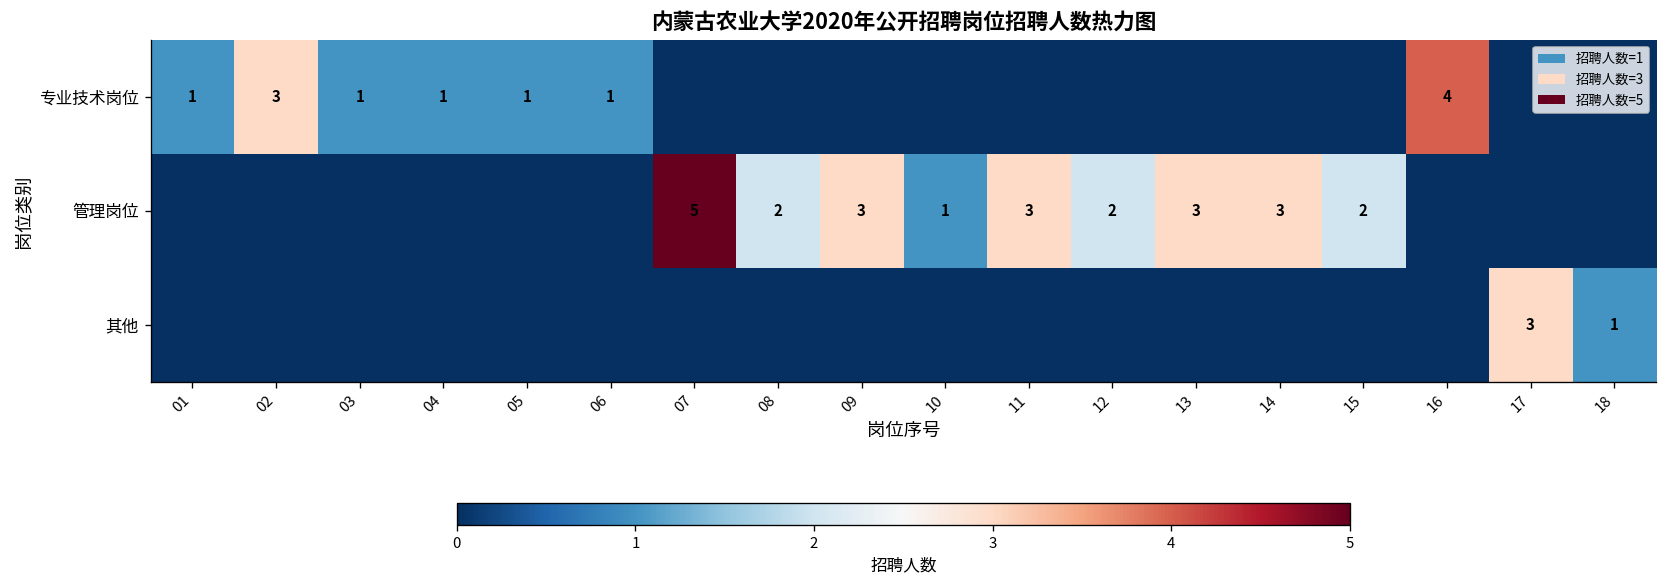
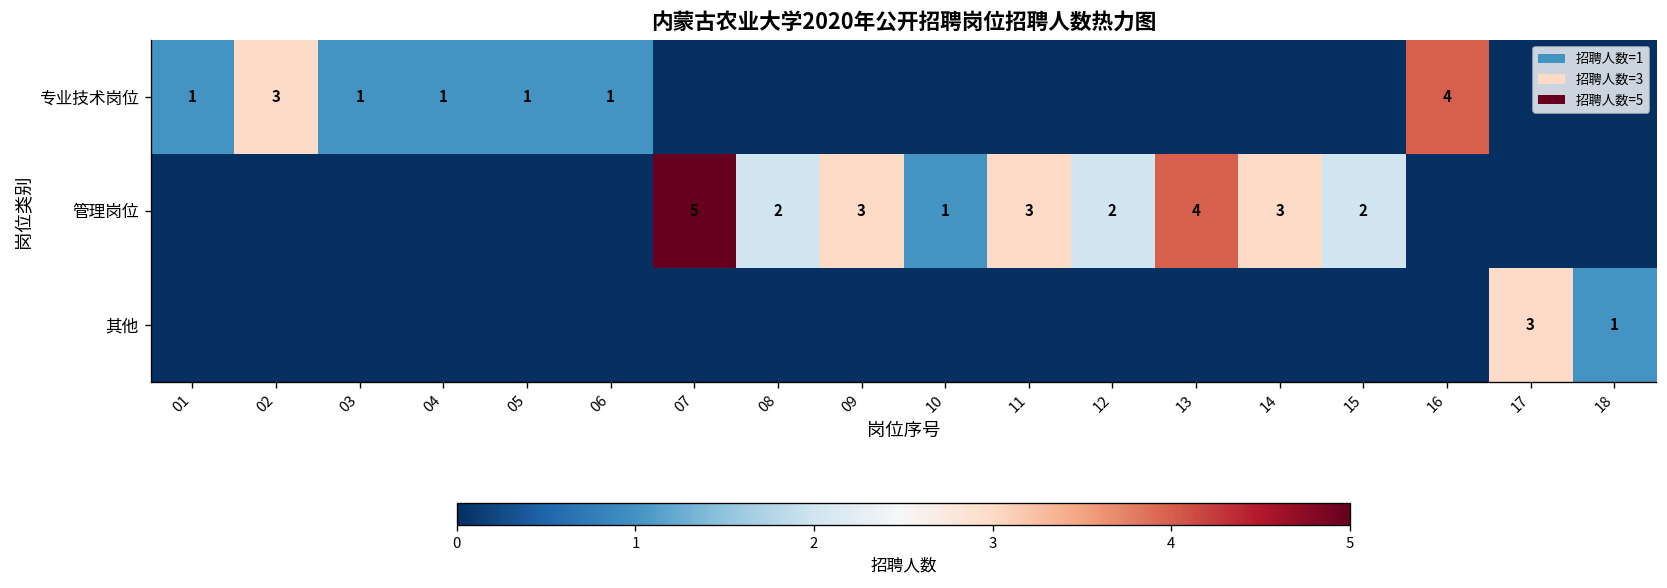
  {
    "专业技术岗位": {
      "01": 1,
      "02": 3,
      "03": 1,
      "04": 1,
      "05": 1,
      "06": 1,
      "16": 4
    },
    "管理岗位": {
      "07": 5,
      "08": 2,
      "09": 3,
      "10": 1,
      "11": 3,
      "12": 2,
-     "13": 3,
+     "13": 4,
      "14": 3,
      "15": 2
    },
    "其他": {
      "17": 3,
      "18": 1
    }
  }
